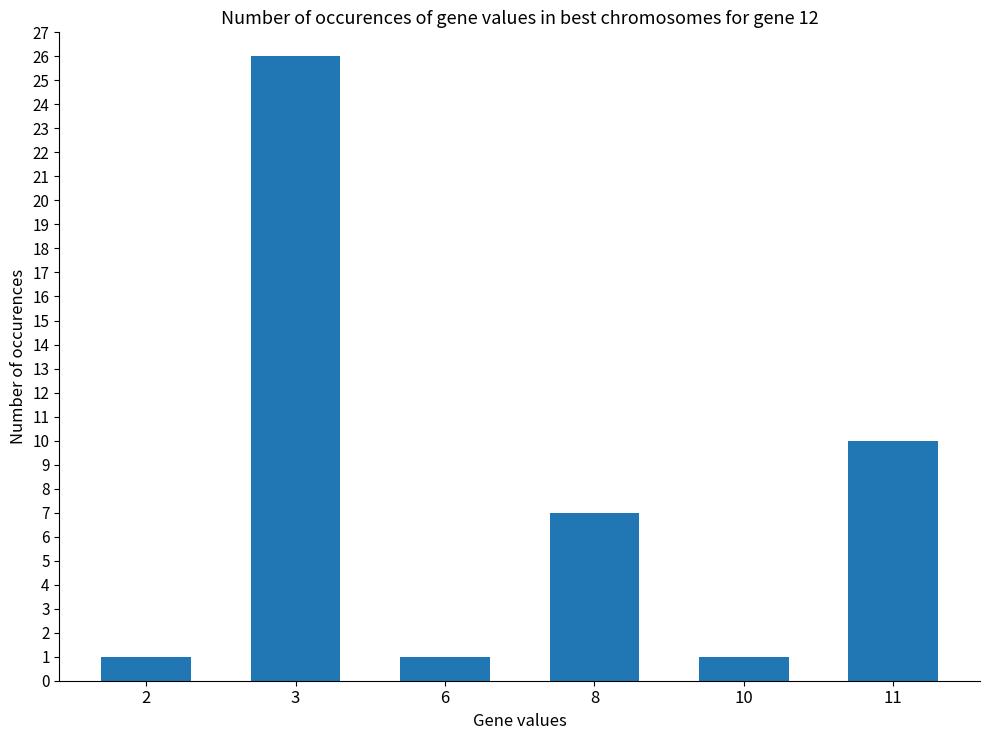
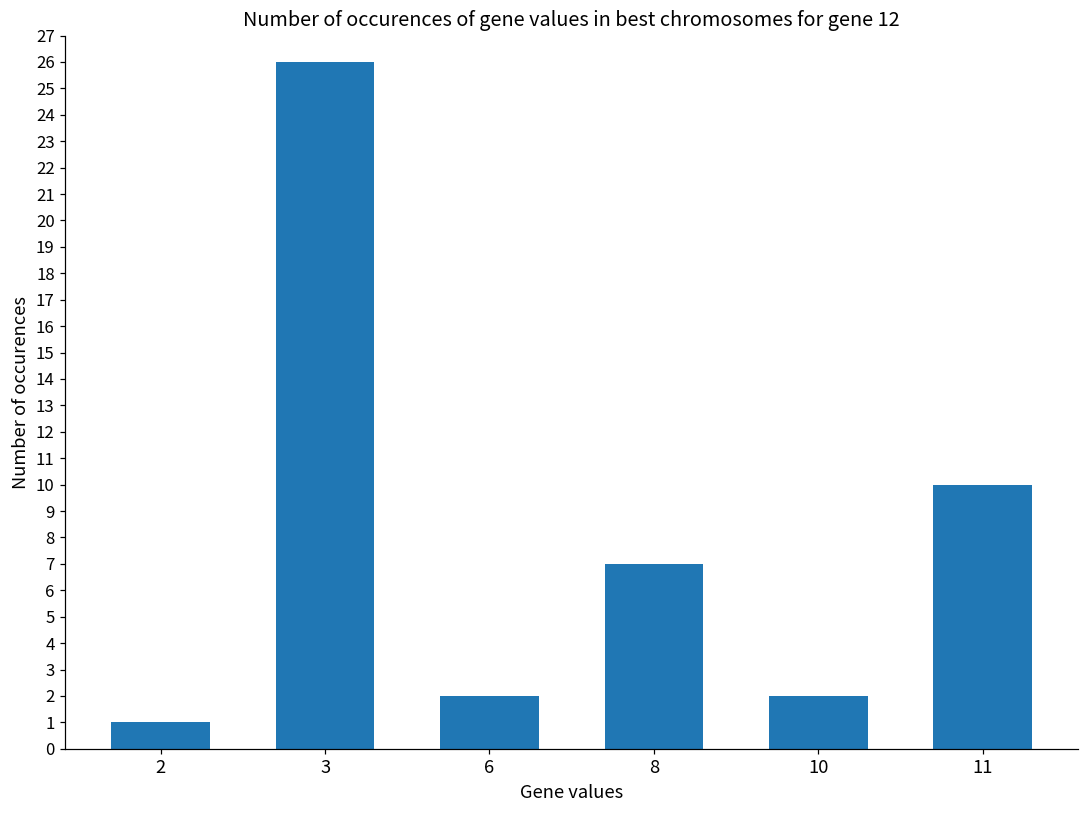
  {
    "2": 1,
    "3": 26,
-   "6": 1,
+   "6": 2,
    "8": 7,
-   "10": 1,
+   "10": 2,
    "11": 10
  }
